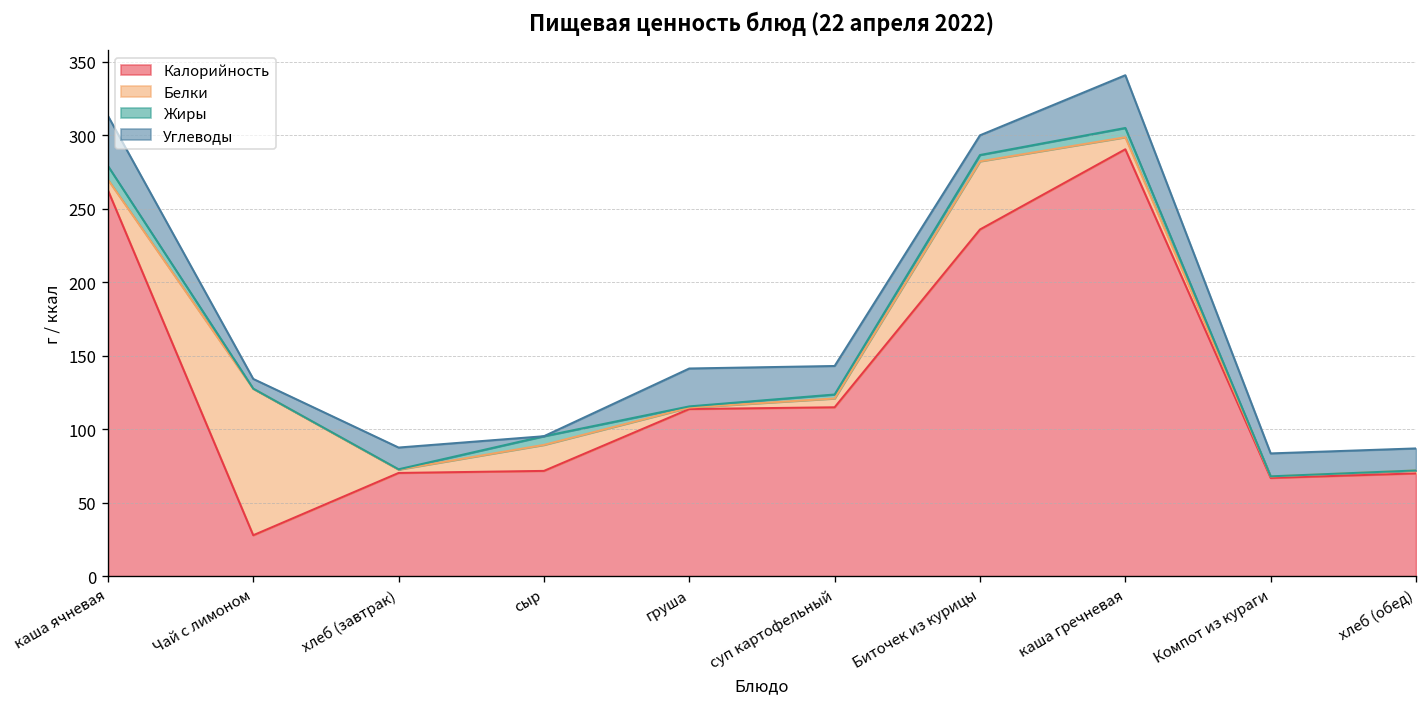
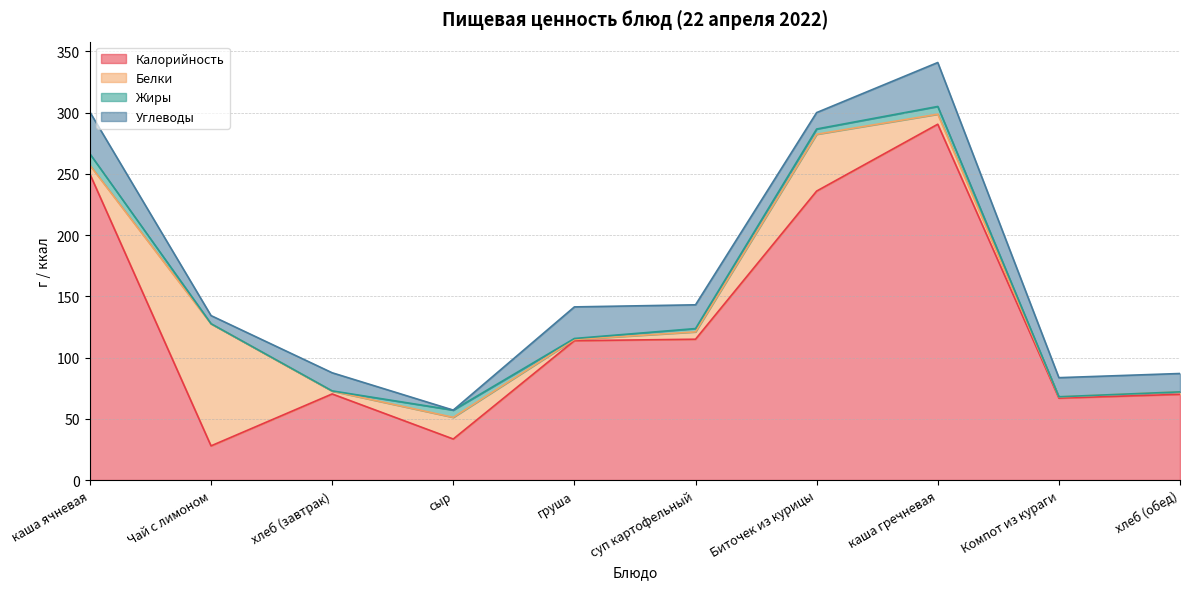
  {
    "Калорийность": {
-     "каша ячневая": 263,
+     "каша ячневая": 250,
      "Чай с лимоном": 28,
      "хлеб (завтрак)": 70,
-     "сыр": 72,
+     "сыр": 34,
      "суп картофельный": 115,
      "Биточек из курицы": 236,
      "каша гречневая": 291
    },
    "Белки": {
      "каша ячневая": 7,
      "сыр": 18,
      "суп картофельный": 6,
      "Биточек из курицы": 46,
      "каша гречневая": 8
    }
  }
